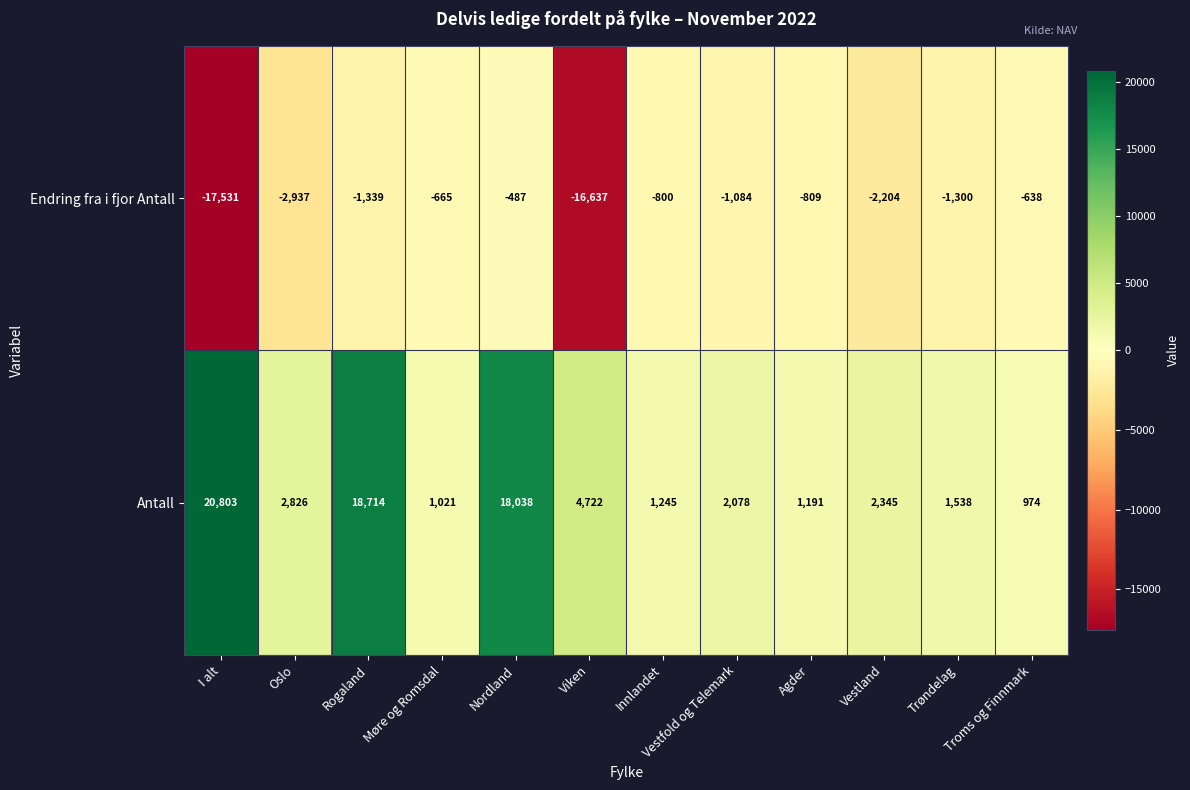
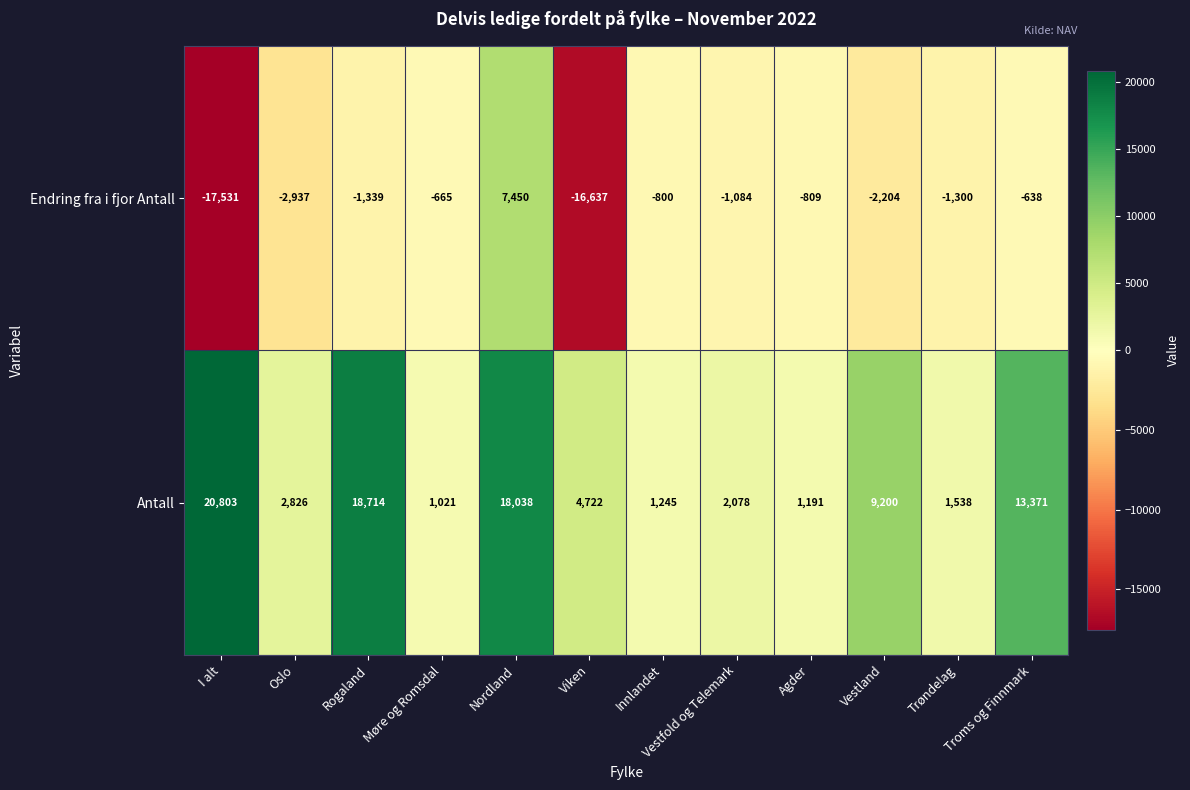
  {
    "Endring fra i fjor Antall": {
      "I alt": "-17,531",
      "Oslo": "-2,937",
      "Rogaland": "-1,339",
      "Møre og Romsdal": "-665",
-     "Nordland": "-487",
+     "Nordland": "7,450",
      "Viken": "-16,637",
      "Innlandet": "-800",
      "Vestfold og Telemark": "-1,084",
      "Agder": "-809",
      "Vestland": "-2,204",
      "Trøndelag": "-1,300",
      "Troms og Finnmark": "-638"
    },
    "Antall": {
      "I alt": "20,803",
      "Oslo": "2,826",
      "Rogaland": "18,714",
      "Møre og Romsdal": "1,021",
      "Nordland": "18,038",
      "Viken": "4,722",
      "Innlandet": "1,245",
      "Vestfold og Telemark": "2,078",
      "Agder": "1,191",
-     "Vestland": "2,345",
+     "Vestland": "9,200",
      "Trøndelag": "1,538",
-     "Troms og Finnmark": "974"
+     "Troms og Finnmark": "13,371"
    }
  }
